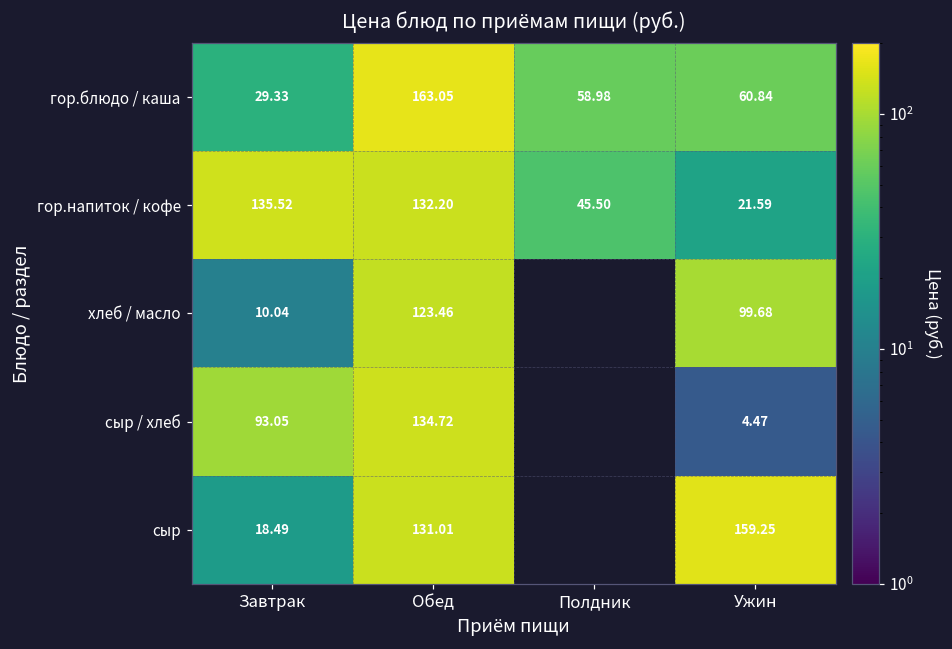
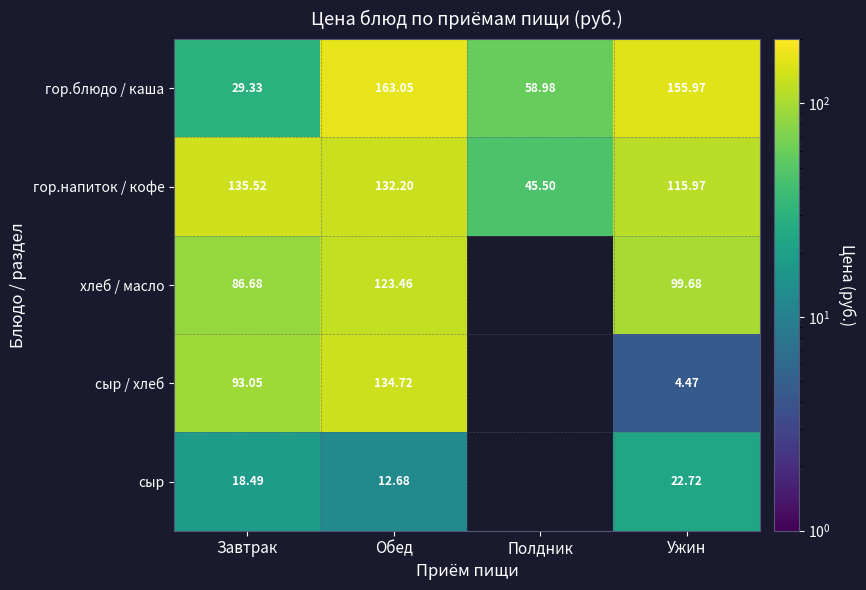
  {
    "гор.блюдо / каша": {
      "Завтрак": 29.33,
      "Обед": 163.05,
      "Полдник": 58.98,
-     "Ужин": 60.84
+     "Ужин": 155.97
    },
    "гор.напиток / кофе": {
      "Завтрак": 135.52,
      "Обед": 132.20,
      "Полдник": 45.50,
-     "Ужин": 21.59
+     "Ужин": 115.97
    },
    "хлеб / масло": {
-     "Завтрак": 10.04,
+     "Завтрак": 86.68,
      "Обед": 123.46,
      "Ужин": 99.68
    },
    "сыр / хлеб": {
      "Завтрак": 93.05,
      "Обед": 134.72,
      "Ужин": 4.47
    },
    "сыр": {
      "Завтрак": 18.49,
-     "Обед": 131.01,
-     "Ужин": 159.25
+     "Обед": 12.68,
+     "Ужин": 22.72
    }
  }
